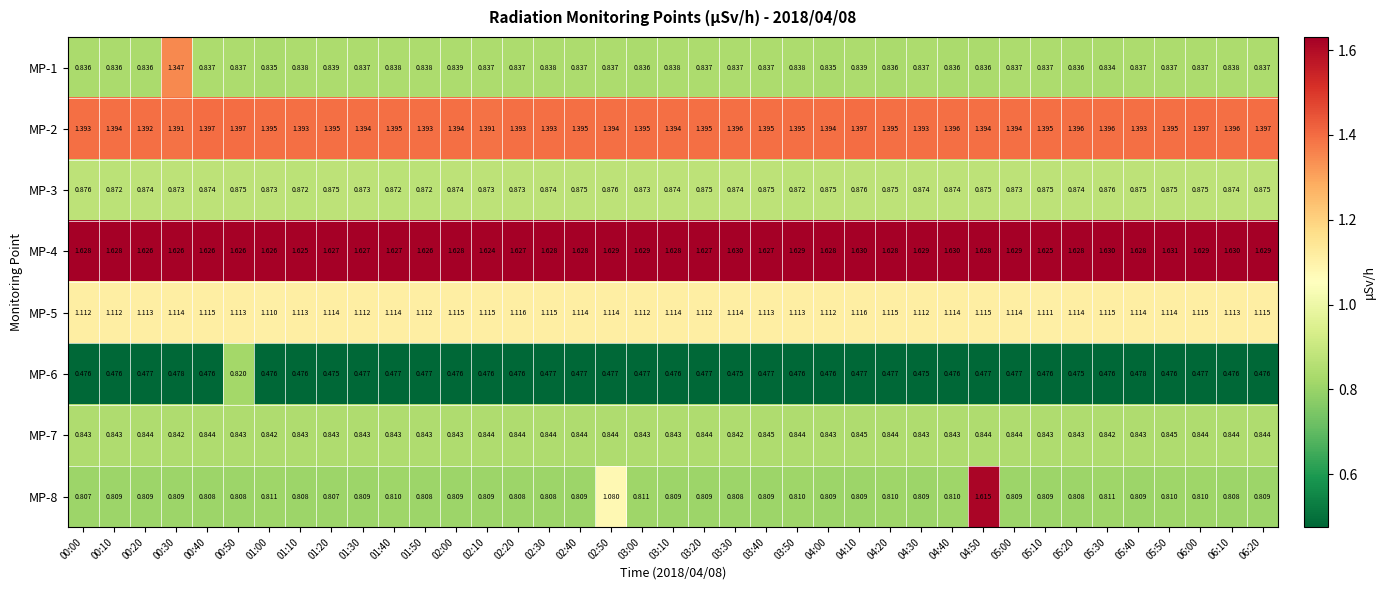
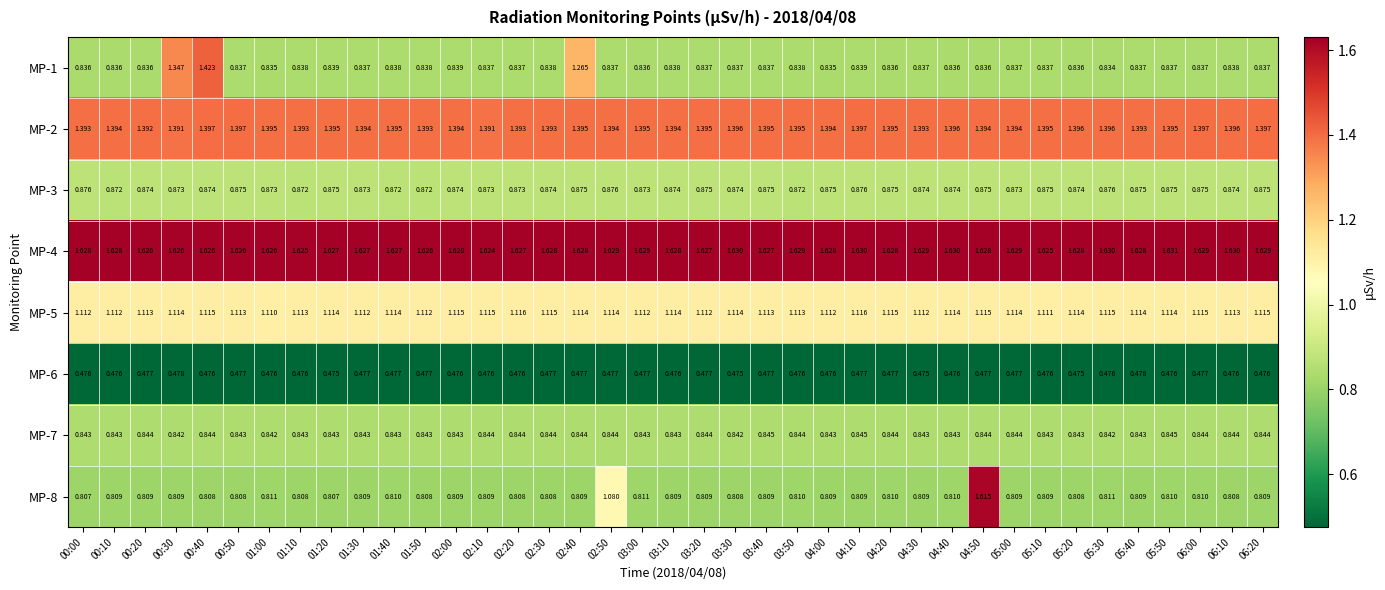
  {
    "MP-1": {
      "00:00": 0.836,
      "00:10": 0.836,
      "00:20": 0.836,
      "00:30": 1.347,
-     "00:40": 0.837,
+     "00:40": 1.423,
      "00:50": 0.837,
      "01:00": 0.835,
      "01:10": 0.838,
      "01:20": 0.839,
      "01:30": 0.837,
      "01:40": 0.838,
      "01:50": 0.838,
      "02:00": 0.839,
      "02:10": 0.837,
      "02:20": 0.837,
      "02:30": 0.838,
-     "02:40": 0.837,
+     "02:40": 1.265,
      "02:50": 0.837,
      "03:00": 0.836,
      "03:10": 0.838,
      "03:20": 0.837,
      "03:30": 0.837,
      "03:40": 0.837,
      "03:50": 0.838,
      "04:00": 0.835,
      "04:10": 0.839,
      "04:20": 0.836,
      "04:30": 0.837,
      "04:40": 0.836,
      "04:50": 0.836,
      "05:00": 0.837,
      "05:10": 0.837,
      "05:20": 0.836,
      "05:30": 0.834,
      "05:40": 0.837,
      "05:50": 0.837,
      "06:00": 0.837,
      "06:10": 0.838,
      "06:20": 0.837
    },
    "MP-6": {
      "00:00": 0.476,
      "00:10": 0.476,
      "00:20": 0.477,
      "00:30": 0.478,
      "00:40": 0.476,
-     "00:50": 0.820,
+     "00:50": 0.477,
      "01:00": 0.476,
      "01:10": 0.476,
      "01:20": 0.475,
      "01:30": 0.477,
      "01:40": 0.477,
      "01:50": 0.477,
      "02:00": 0.476,
      "02:10": 0.476,
      "02:20": 0.476,
      "02:30": 0.477,
      "02:40": 0.477,
      "02:50": 0.477,
      "03:00": 0.477,
      "03:10": 0.476,
      "03:20": 0.477,
      "03:30": 0.475,
      "03:40": 0.477,
      "03:50": 0.476,
      "04:00": 0.476,
      "04:10": 0.477,
      "04:20": 0.477,
      "04:30": 0.475,
      "04:40": 0.476,
      "04:50": 0.477,
      "05:00": 0.477,
      "05:10": 0.476,
      "05:20": 0.475,
      "05:30": 0.476,
      "05:40": 0.478,
      "05:50": 0.476,
      "06:00": 0.477,
      "06:10": 0.476,
      "06:20": 0.476
    }
  }
